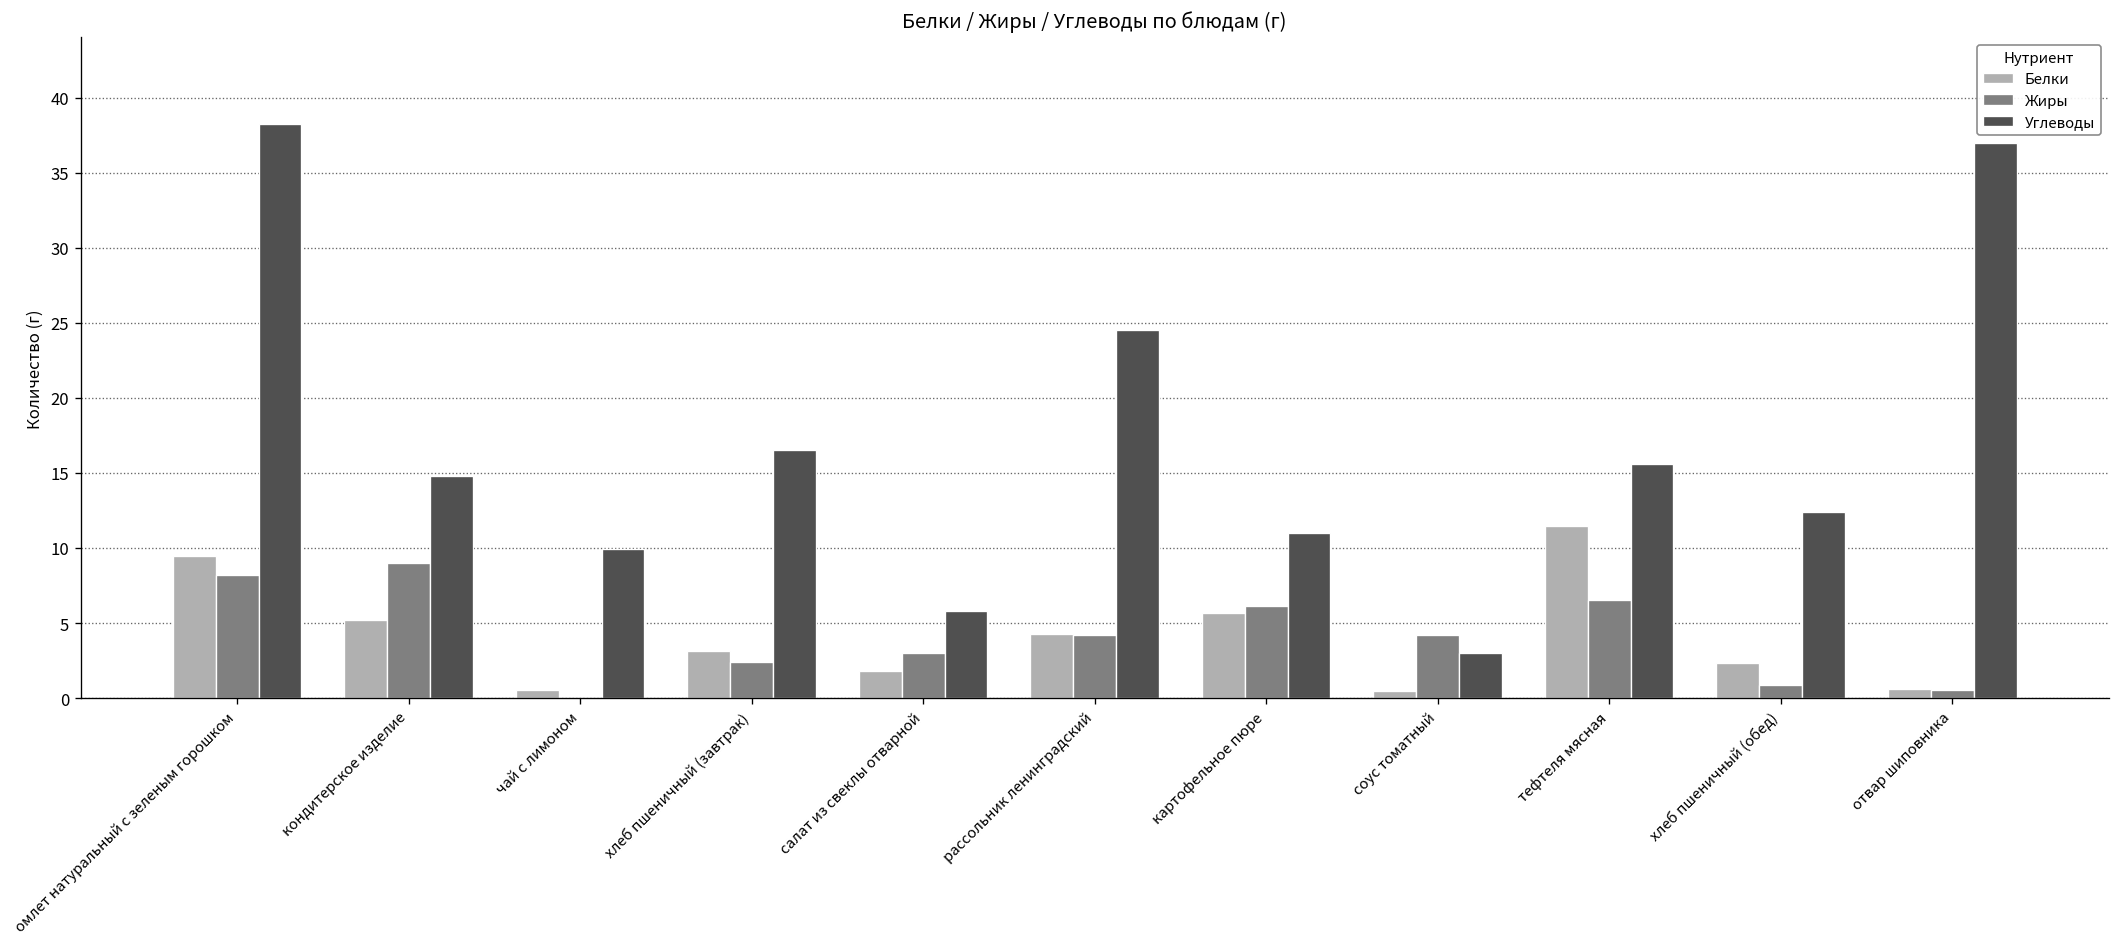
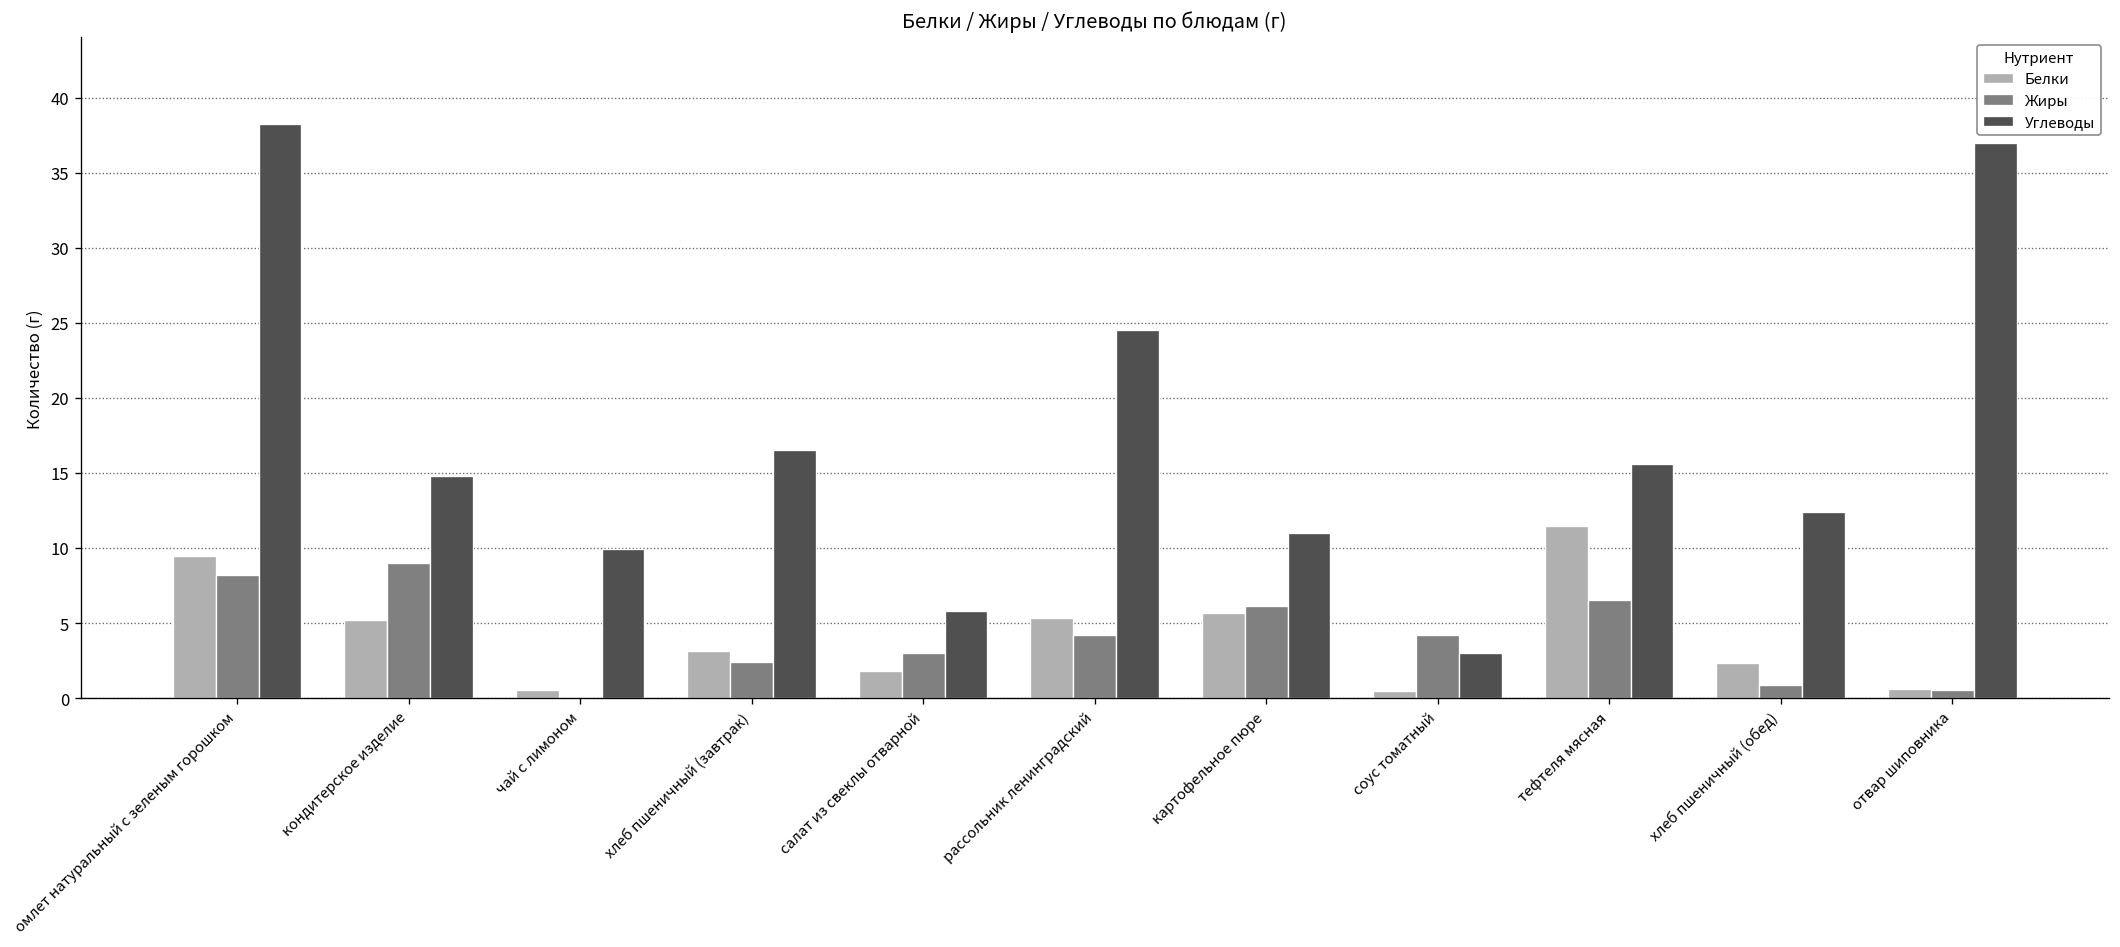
  {
    "Белки": {
      "омлет натуральный с зеленым горошком": 9.5,
      "кондитерское изделие": 5.2,
      "чай с лимоном": 0.5,
      "хлеб пшеничный (завтрак)": 3.2,
      "салат из свеклы отварной": 1.8,
-     "рассольник ленинградский": 4.3,
+     "рассольник ленинградский": 5.3,
      "картофельное пюре": 5.7,
      "соус томатный": 0.5,
      "тефтеля мясная": 11.4,
      "хлеб пшеничный (обед)": 2.4,
      "отвар шиповника": 0.6
    },
    "Жиры": {
      "омлет натуральный с зеленым горошком": 8.2,
      "кондитерское изделие": 9.0,
      "хлеб пшеничный (завтрак)": 2.4,
      "салат из свеклы отварной": 3.0,
      "рассольник ленинградский": 4.2,
      "картофельное пюре": 6.2,
      "соус томатный": 4.2,
      "тефтеля мясная": 6.5,
      "хлеб пшеничный (обед)": 0.9,
      "отвар шиповника": 0.5
    },
    "Углеводы": {
      "омлет натуральный с зеленым горошком": 38.3,
      "кондитерское изделие": 14.8,
      "чай с лимоном": 9.9,
      "хлеб пшеничный (завтрак)": 16.5,
      "салат из свеклы отварной": 5.8,
      "рассольник ленинградский": 24.5,
      "картофельное пюре": 11.0,
      "соус томатный": 3.0,
      "тефтеля мясная": 15.6,
      "хлеб пшеничный (обед)": 12.4,
      "отвар шиповника": 37.0
    }
  }
